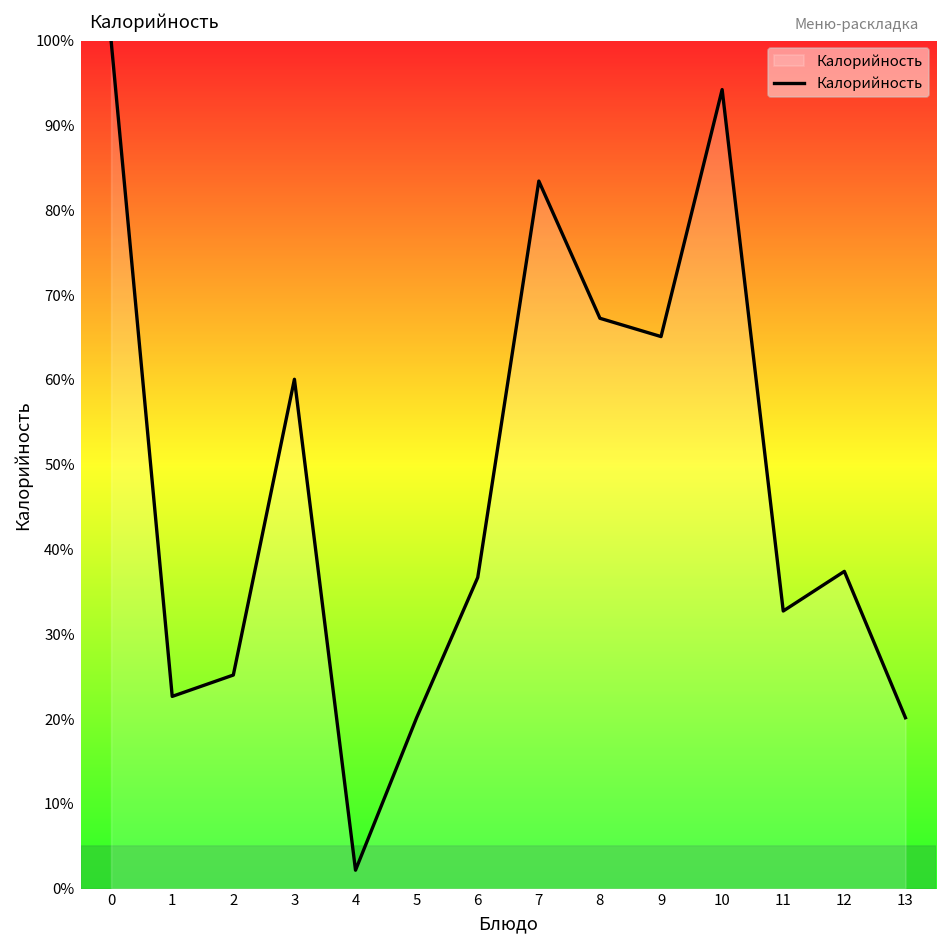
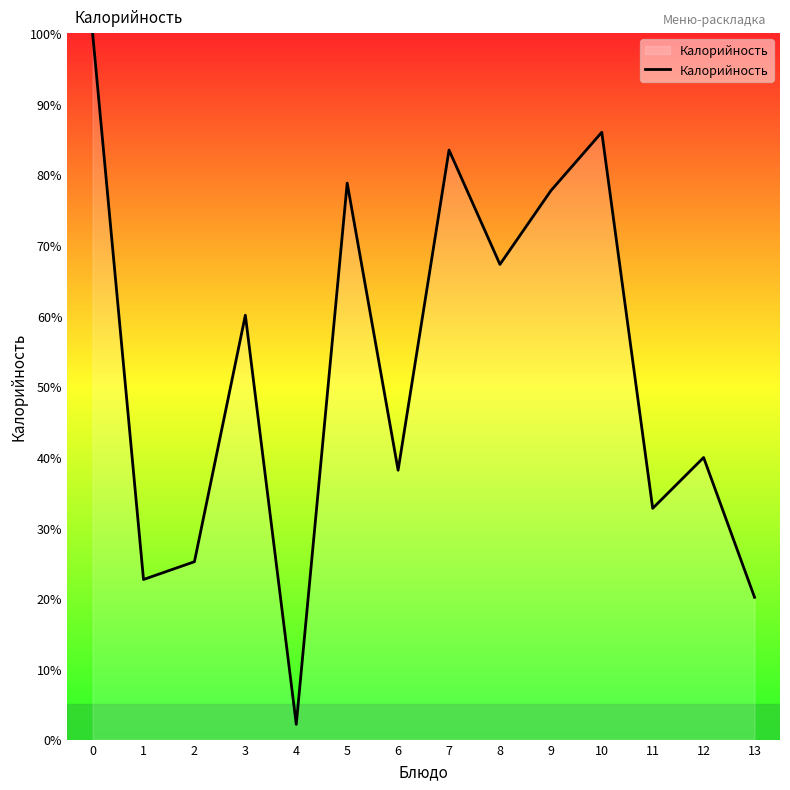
  {
    "0": "100%",
    "1": "23%",
    "2": "25%",
    "3": "60%",
-   "5": "20%",
-   "6": "37%",
+   "5": "79%",
+   "6": "38%",
    "7": "83%",
    "8": "67%",
-   "9": "65%",
-   "10": "94%",
+   "9": "78%",
+   "10": "86%",
    "11": "33%",
-   "12": "37%",
+   "12": "40%",
    "13": "20%"
  }
